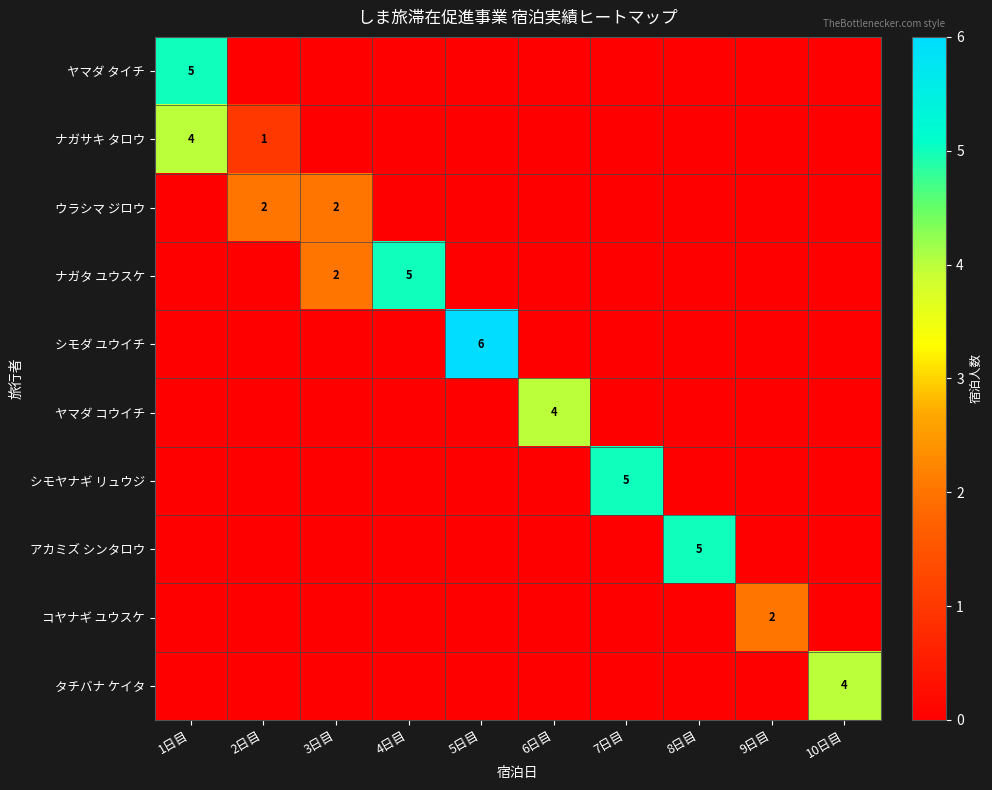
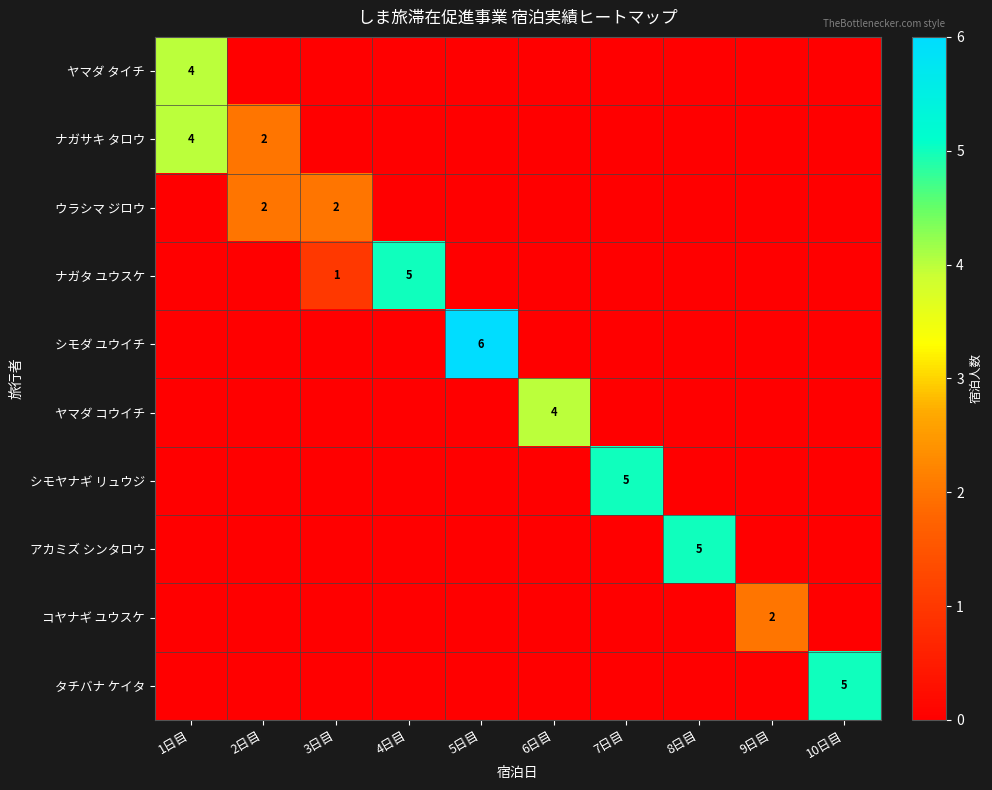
  {
    "ヤマダ タイチ": {
-     "1日目": 5
+     "1日目": 4
    },
    "ナガサキ タロウ": {
      "1日目": 4,
-     "2日目": 1
+     "2日目": 2
    },
    "ウラシマ ジロウ": {
      "2日目": 2,
      "3日目": 2
    },
    "ナガタ ユウスケ": {
-     "3日目": 2,
+     "3日目": 1,
      "4日目": 5
    },
    "シモダ ユウイチ": {
      "5日目": 6
    },
    "ヤマダ コウイチ": {
      "6日目": 4
    },
    "シモヤナギ リュウジ": {
      "7日目": 5
    },
    "アカミズ シンタロウ": {
      "8日目": 5
    },
    "コヤナギ ユウスケ": {
      "9日目": 2
    },
    "タチバナ ケイタ": {
-     "10日目": 4
+     "10日目": 5
    }
  }
